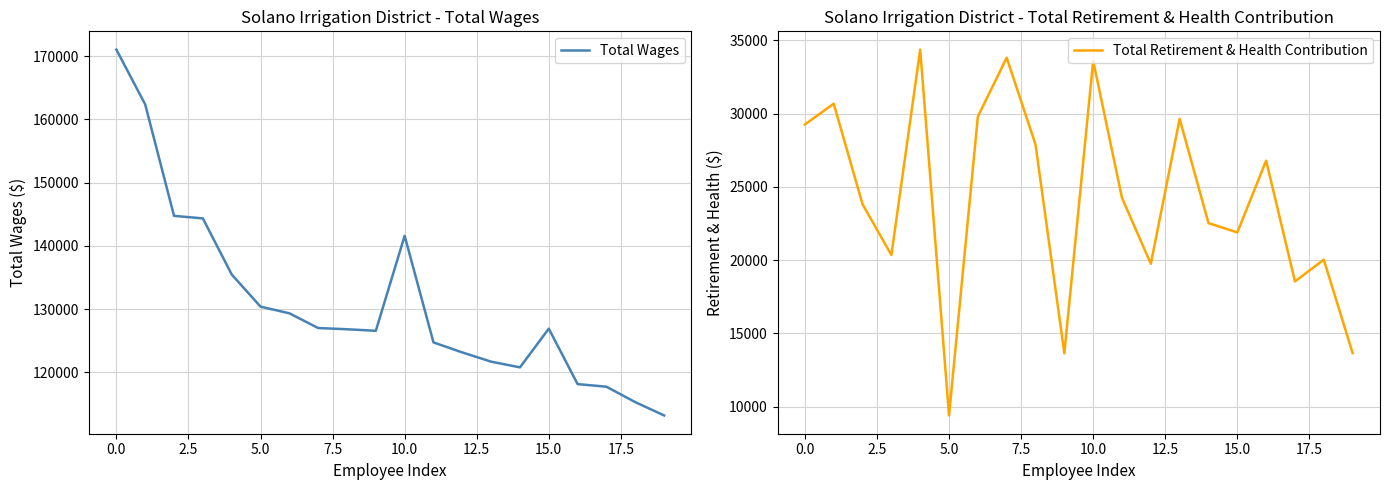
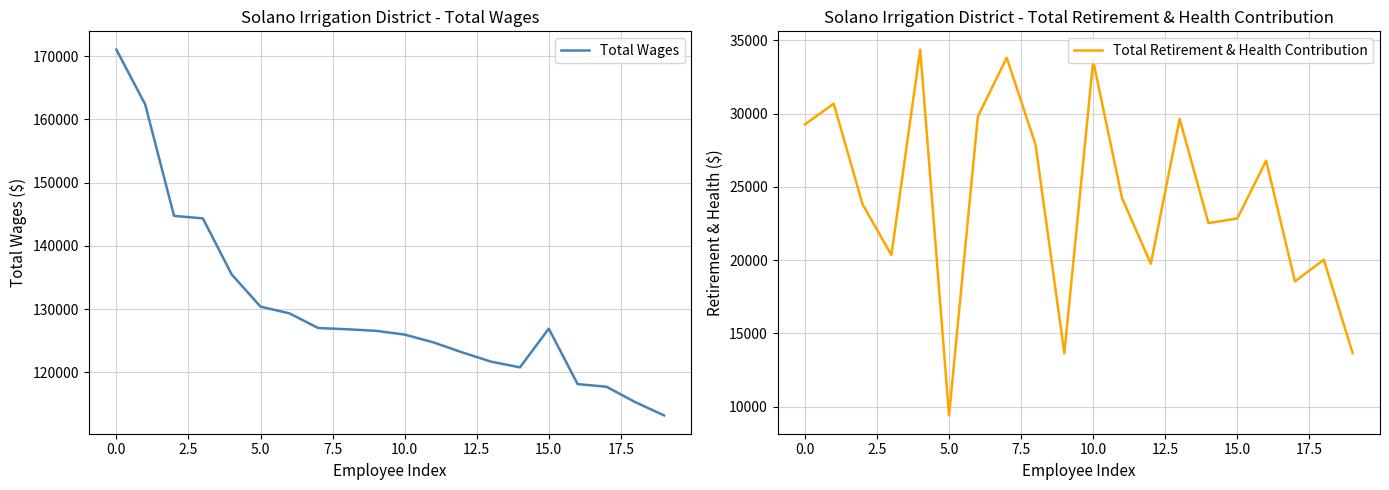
  {
    "Solano Irrigation District - Total Wages": {
      "0.0": 171000,
      "5.0": 130000,
-     "10.0": 142000,
+     "10.0": 126000,
      "15.0": 127000
    },
    "Solano Irrigation District - Total Retirement & Health Contribution": {
      "0.0": 29300,
      "5.0": 9400,
-     "15.0": 21900
+     "15.0": 22800
    }
  }
